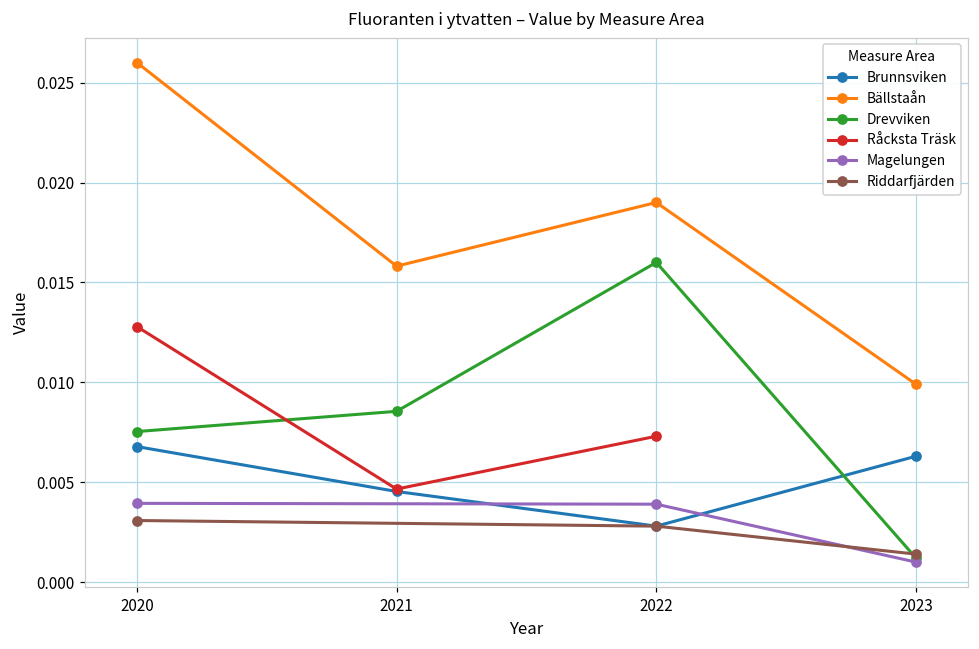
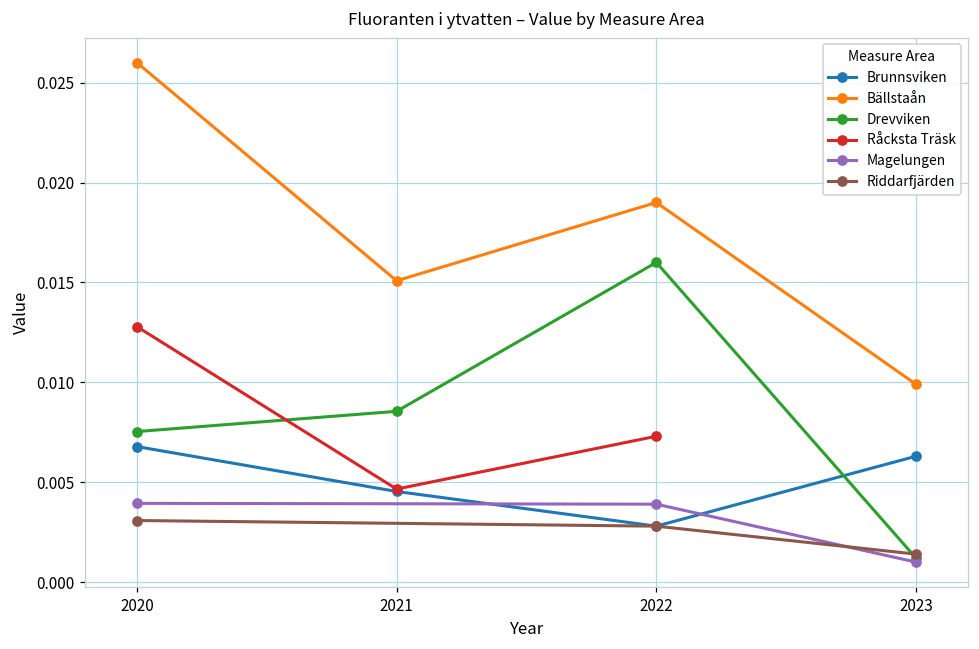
  {
    "Brunnsviken": {
      "2020": 0.0068,
      "2023": 0.0063
    },
    "Bällstaån": {
      "2020": 0.0260,
-     "2021": 0.0158,
+     "2021": 0.0151,
      "2022": 0.0190,
      "2023": 0.0099
    },
    "Drevviken": {
      "2020": 0.0075,
      "2021": 0.0085,
      "2022": 0.0160,
      "2023": 0.0012
    },
    "Råcksta Träsk": {
      "2020": 0.0128,
      "2022": 0.0073
    },
    "Magelungen": {
      "2020": 0.0039,
      "2022": 0.0039,
      "2023": 0.0010
    },
    "Riddarfjärden": {
      "2020": 0.0031,
      "2023": 0.0014
    }
  }
